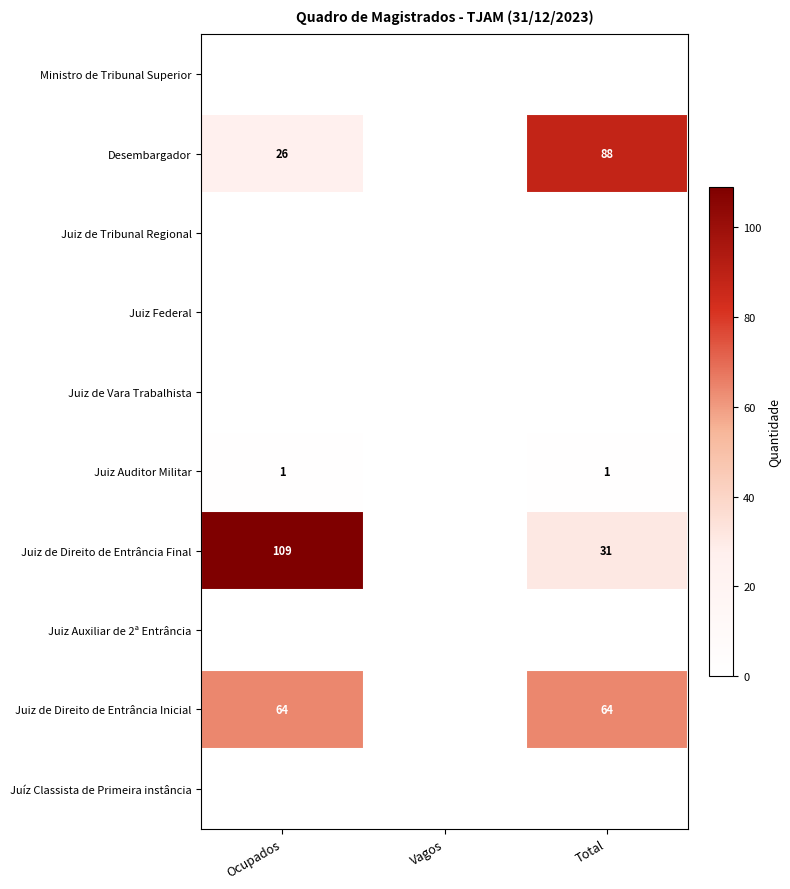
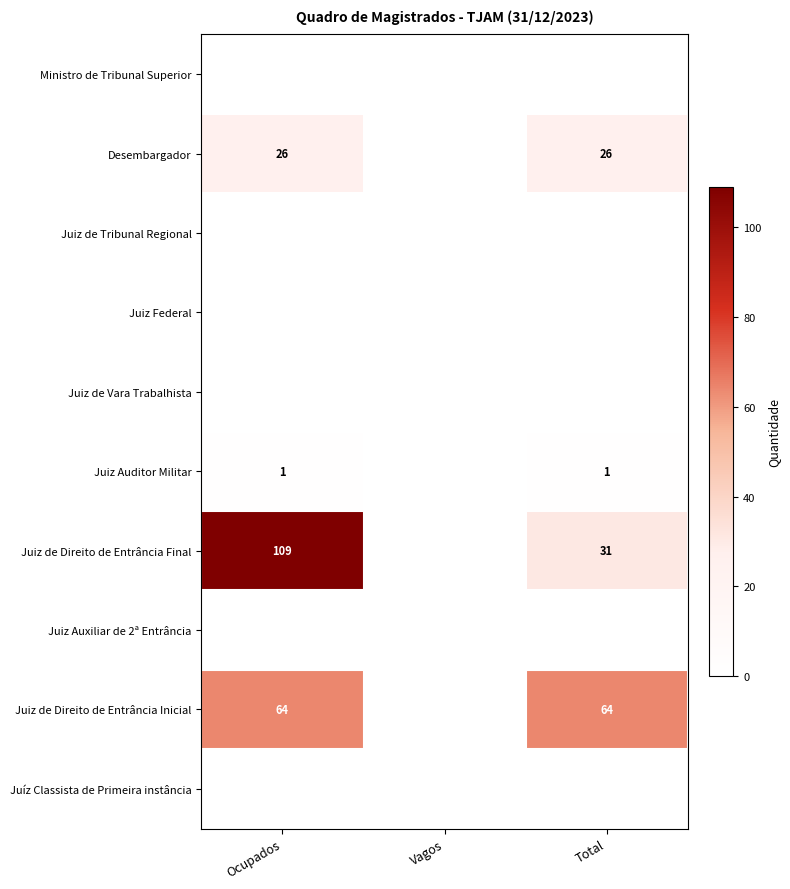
  {
    "Desembargador": {
      "Ocupados": 26,
-     "Total": 88
+     "Total": 26
    },
    "Juiz Auditor Militar": {
      "Ocupados": 1,
      "Total": 1
    },
    "Juiz de Direito de Entrância Final": {
      "Ocupados": 109,
      "Total": 31
    },
    "Juiz de Direito de Entrância Inicial": {
      "Ocupados": 64,
      "Total": 64
    }
  }
